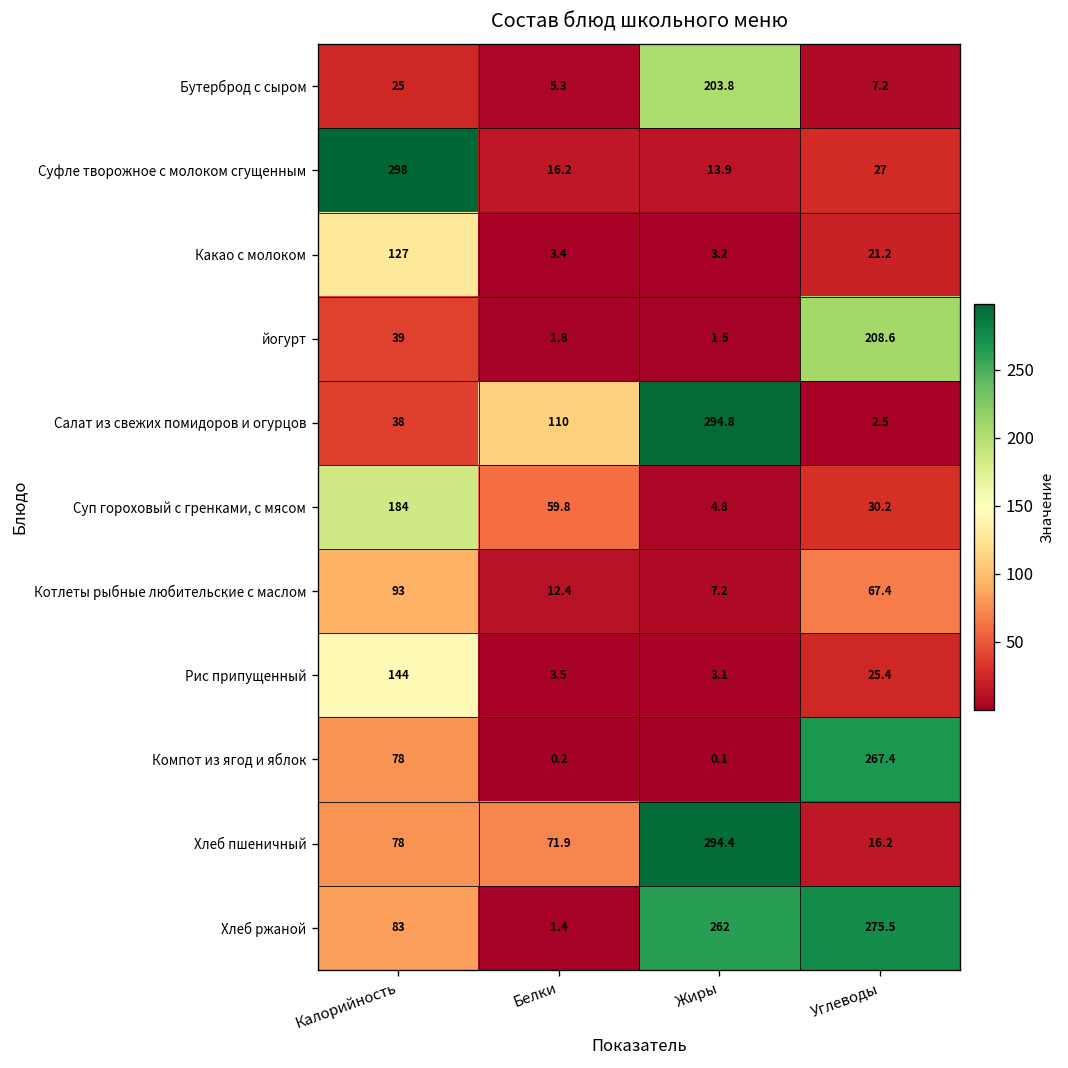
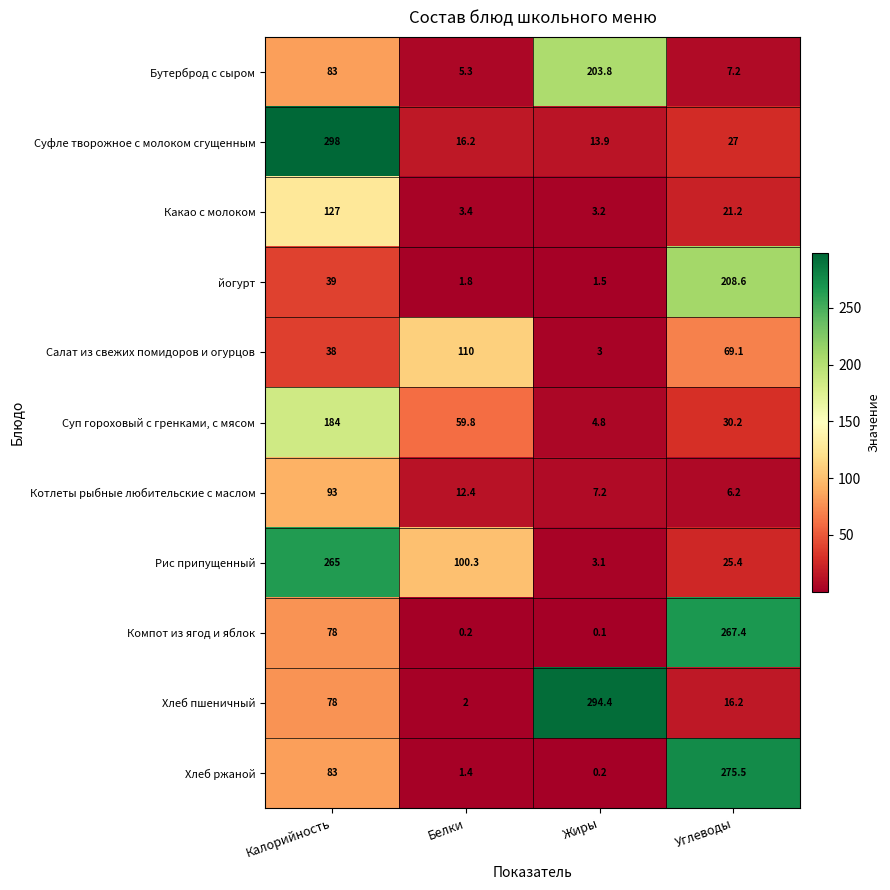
  {
    "Бутерброд с сыром": {
-     "Калорийность": 25,
+     "Калорийность": 83,
      "Белки": 5.3,
      "Жиры": 203.8,
      "Углеводы": 7.2
    },
    "Суфле творожное с молоком сгущенным": {
      "Калорийность": 298,
      "Белки": 16.2,
      "Жиры": 13.9,
      "Углеводы": 27
    },
    "Какао с молоком": {
      "Калорийность": 127,
      "Белки": 3.4,
      "Жиры": 3.2,
      "Углеводы": 21.2
    },
    "йогурт": {
      "Калорийность": 39,
      "Белки": 1.8,
      "Жиры": 1.5,
      "Углеводы": 208.6
    },
    "Салат из свежих помидоров и огурцов": {
      "Калорийность": 38,
      "Белки": 110,
-     "Жиры": 294.8,
-     "Углеводы": 2.5
+     "Жиры": 3,
+     "Углеводы": 69.1
    },
    "Суп гороховый с гренками, с мясом": {
      "Калорийность": 184,
      "Белки": 59.8,
      "Жиры": 4.8,
      "Углеводы": 30.2
    },
    "Котлеты рыбные любительские с маслом": {
      "Калорийность": 93,
      "Белки": 12.4,
      "Жиры": 7.2,
-     "Углеводы": 67.4
+     "Углеводы": 6.2
    },
    "Рис припущенный": {
-     "Калорийность": 144,
-     "Белки": 3.5,
+     "Калорийность": 265,
+     "Белки": 100.3,
      "Жиры": 3.1,
      "Углеводы": 25.4
    },
    "Компот из ягод и яблок": {
      "Калорийность": 78,
      "Белки": 0.2,
      "Жиры": 0.1,
      "Углеводы": 267.4
    },
    "Хлеб пшеничный": {
      "Калорийность": 78,
-     "Белки": 71.9,
+     "Белки": 2,
      "Жиры": 294.4,
      "Углеводы": 16.2
    },
    "Хлеб ржаной": {
      "Калорийность": 83,
      "Белки": 1.4,
-     "Жиры": 262,
+     "Жиры": 0.2,
      "Углеводы": 275.5
    }
  }
